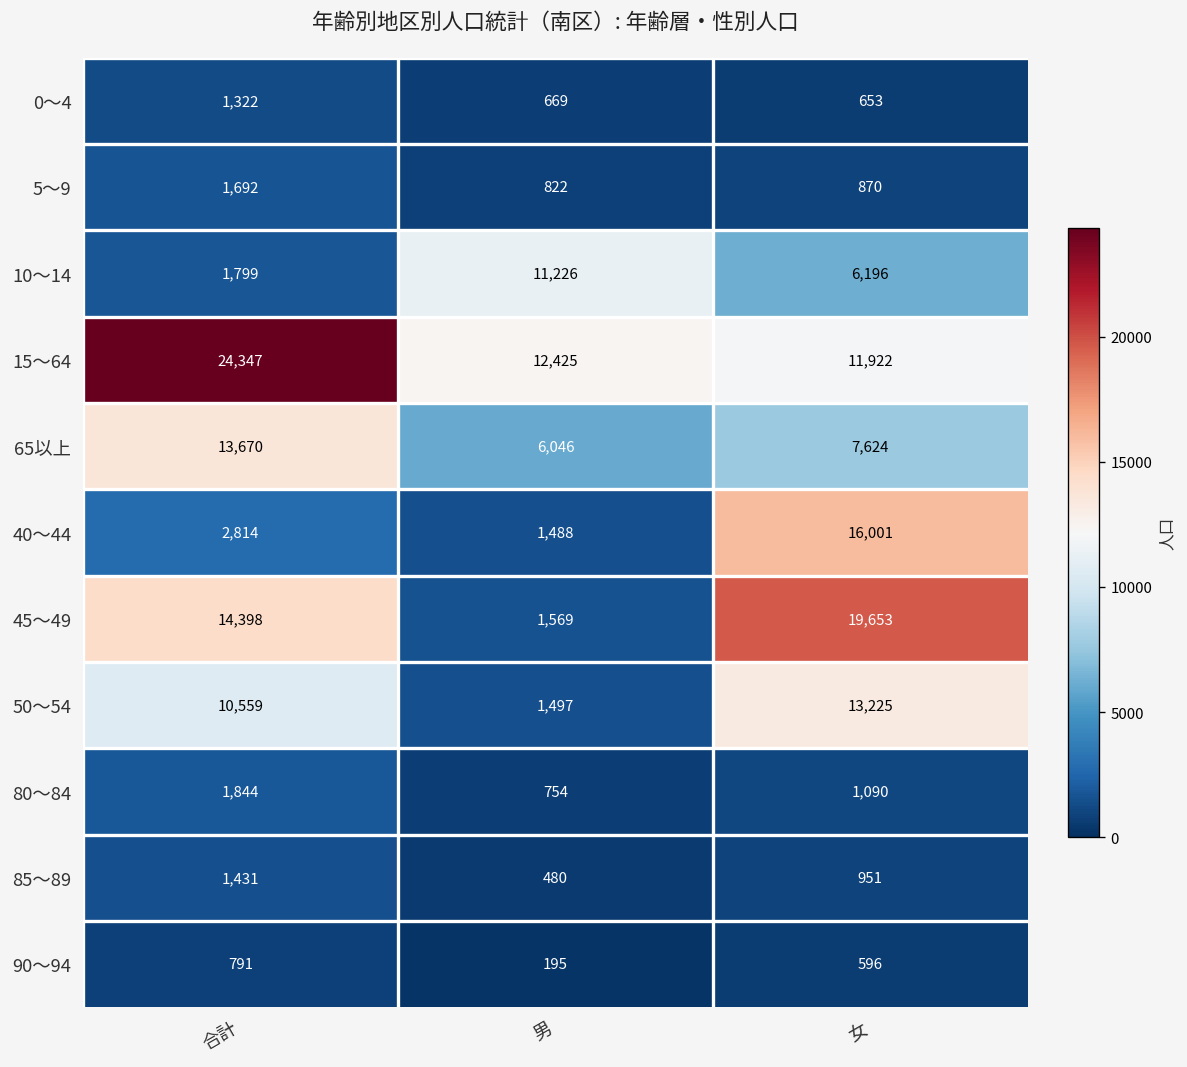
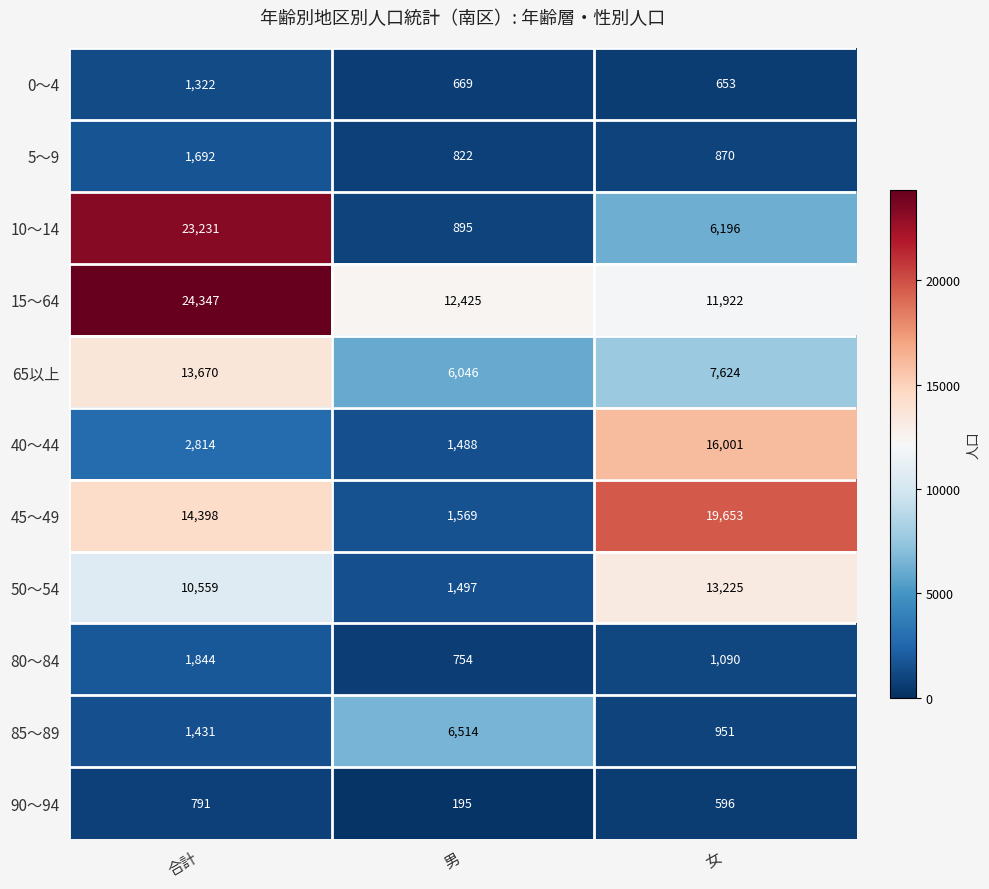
  {
    "0～4": {
      "合計": "1,322",
      "男": "669",
      "女": "653"
    },
    "5～9": {
      "合計": "1,692",
      "男": "822",
      "女": "870"
    },
    "10～14": {
-     "合計": "1,799",
-     "男": "11,226",
+     "合計": "23,231",
+     "男": "895",
      "女": "6,196"
    },
    "15～64": {
      "合計": "24,347",
      "男": "12,425",
      "女": "11,922"
    },
    "65以上": {
      "合計": "13,670",
      "男": "6,046",
      "女": "7,624"
    },
    "40～44": {
      "合計": "2,814",
      "男": "1,488",
      "女": "16,001"
    },
    "45～49": {
      "合計": "14,398",
      "男": "1,569",
      "女": "19,653"
    },
    "50～54": {
      "合計": "10,559",
      "男": "1,497",
      "女": "13,225"
    },
    "80～84": {
      "合計": "1,844",
      "男": "754",
      "女": "1,090"
    },
    "85～89": {
      "合計": "1,431",
-     "男": "480",
+     "男": "6,514",
      "女": "951"
    },
    "90～94": {
      "合計": "791",
      "男": "195",
      "女": "596"
    }
  }
